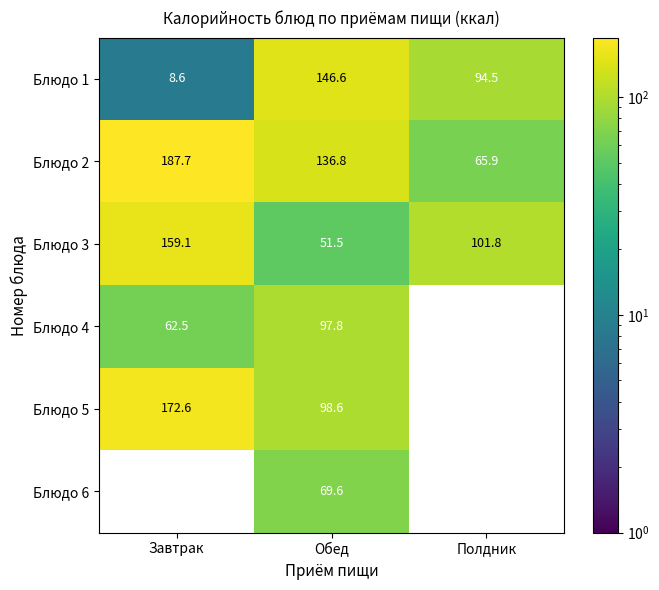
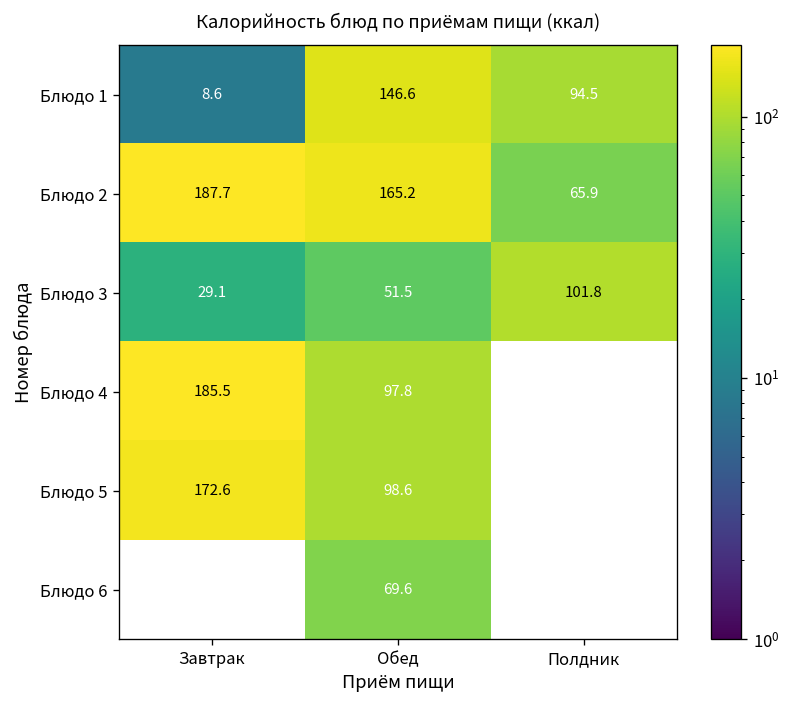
  {
    "Блюдо 1": {
      "Завтрак": 8.6,
      "Обед": 146.6,
      "Полдник": 94.5
    },
    "Блюдо 2": {
      "Завтрак": 187.7,
-     "Обед": 136.8,
+     "Обед": 165.2,
      "Полдник": 65.9
    },
    "Блюдо 3": {
-     "Завтрак": 159.1,
+     "Завтрак": 29.1,
      "Обед": 51.5,
      "Полдник": 101.8
    },
    "Блюдо 4": {
-     "Завтрак": 62.5,
+     "Завтрак": 185.5,
      "Обед": 97.8
    },
    "Блюдо 5": {
      "Завтрак": 172.6,
      "Обед": 98.6
    },
    "Блюдо 6": {
      "Обед": 69.6
    }
  }
